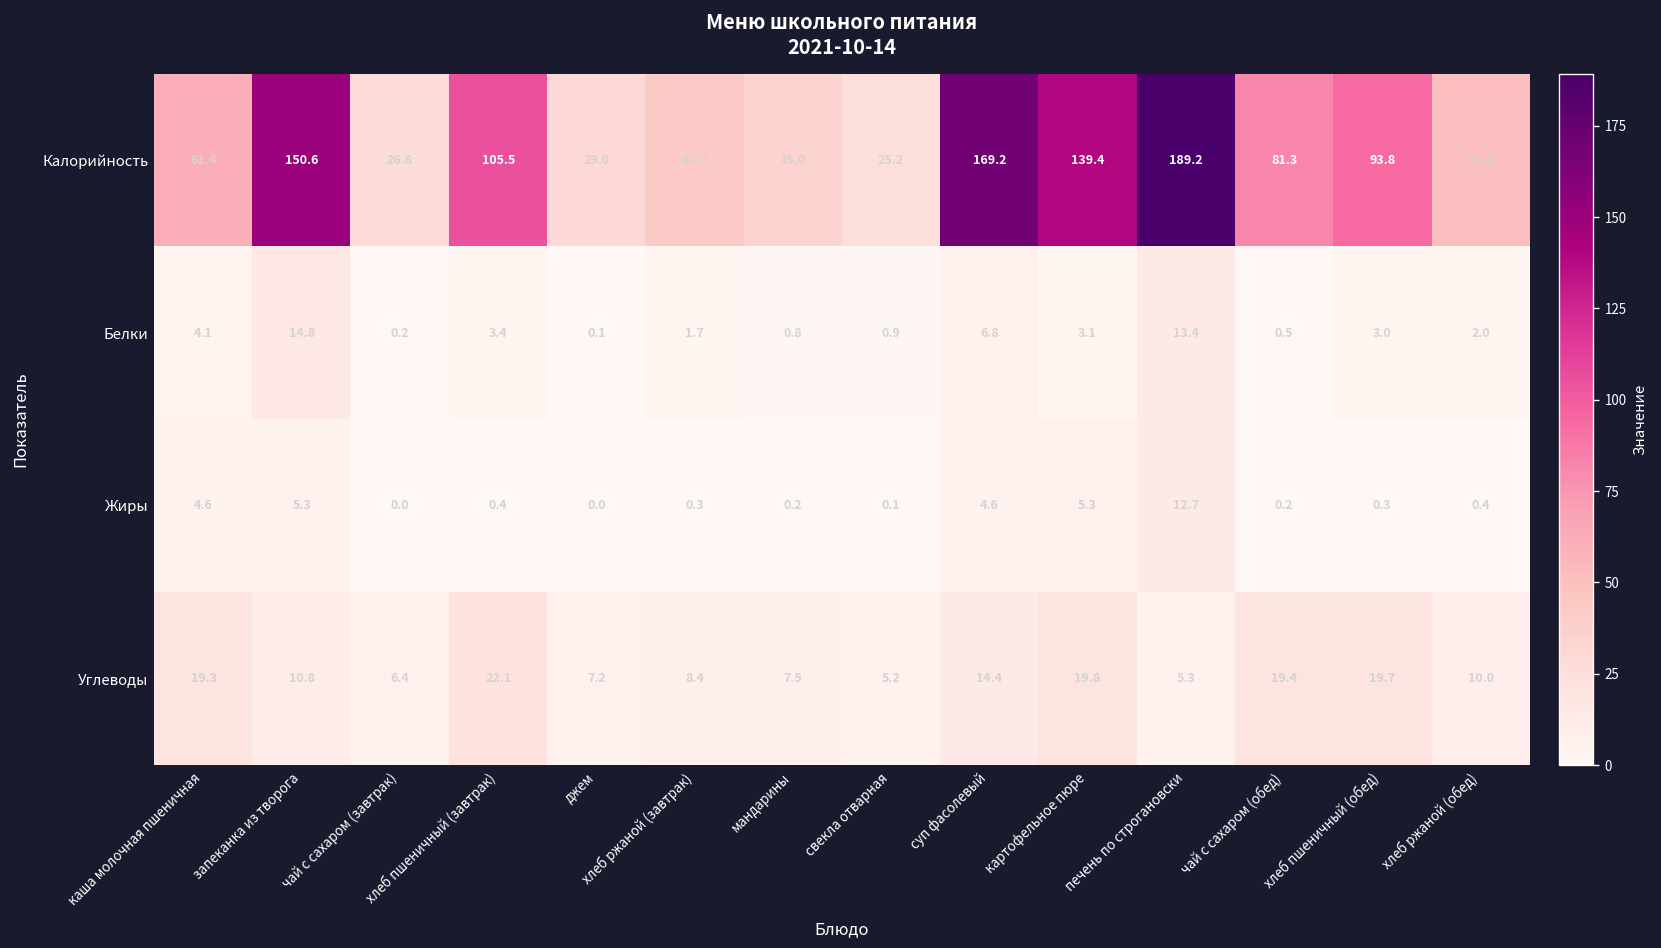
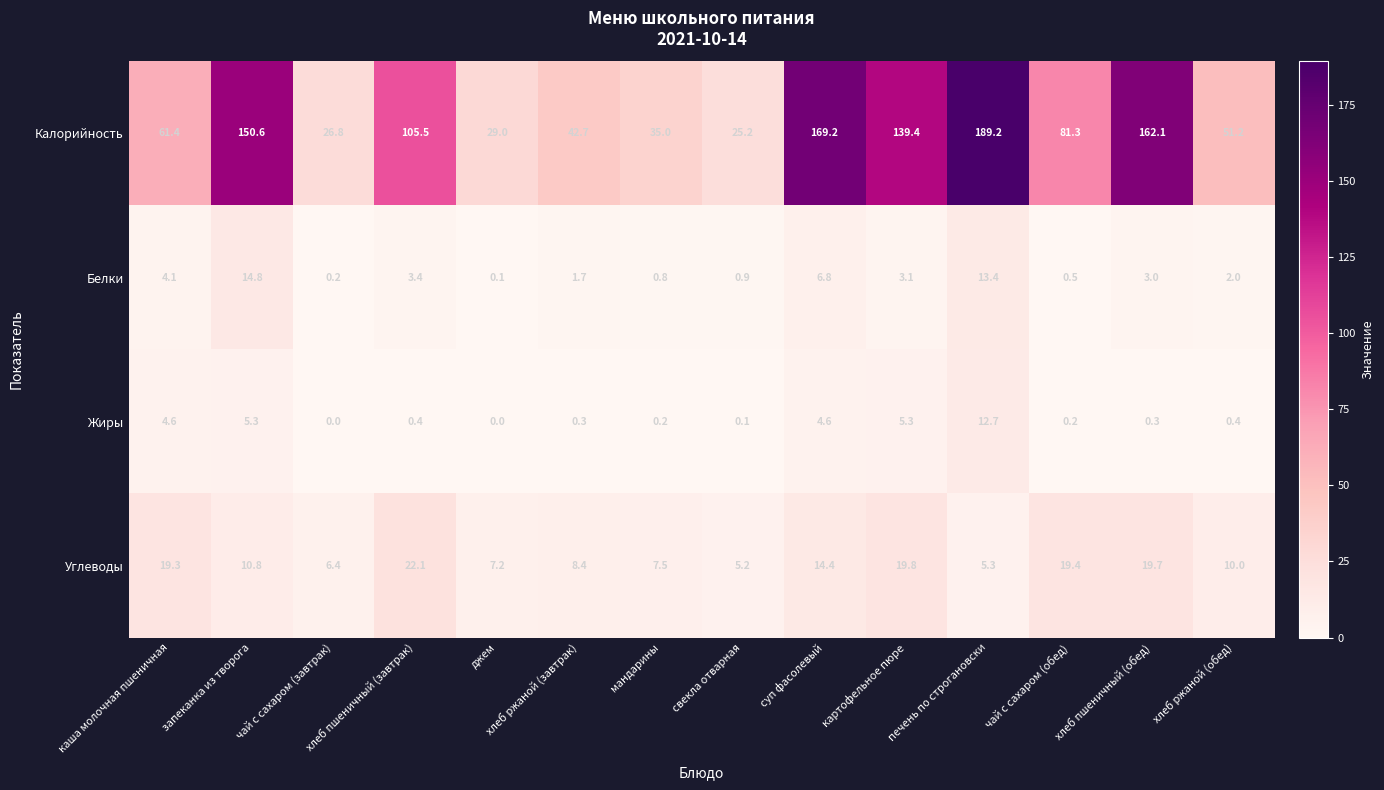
  {
    "Калорийность": {
      "запеканка из творога": 150.6,
      "хлеб пшеничный (завтрак)": 105.5,
      "суп фасолевый": 169.2,
      "картофельное пюре": 139.4,
      "печень по строгановски": 189.2,
      "чай с сахаром (обед)": 81.3,
-     "хлеб пшеничный (обед)": 93.8
+     "хлеб пшеничный (обед)": 162.1
    }
  }
